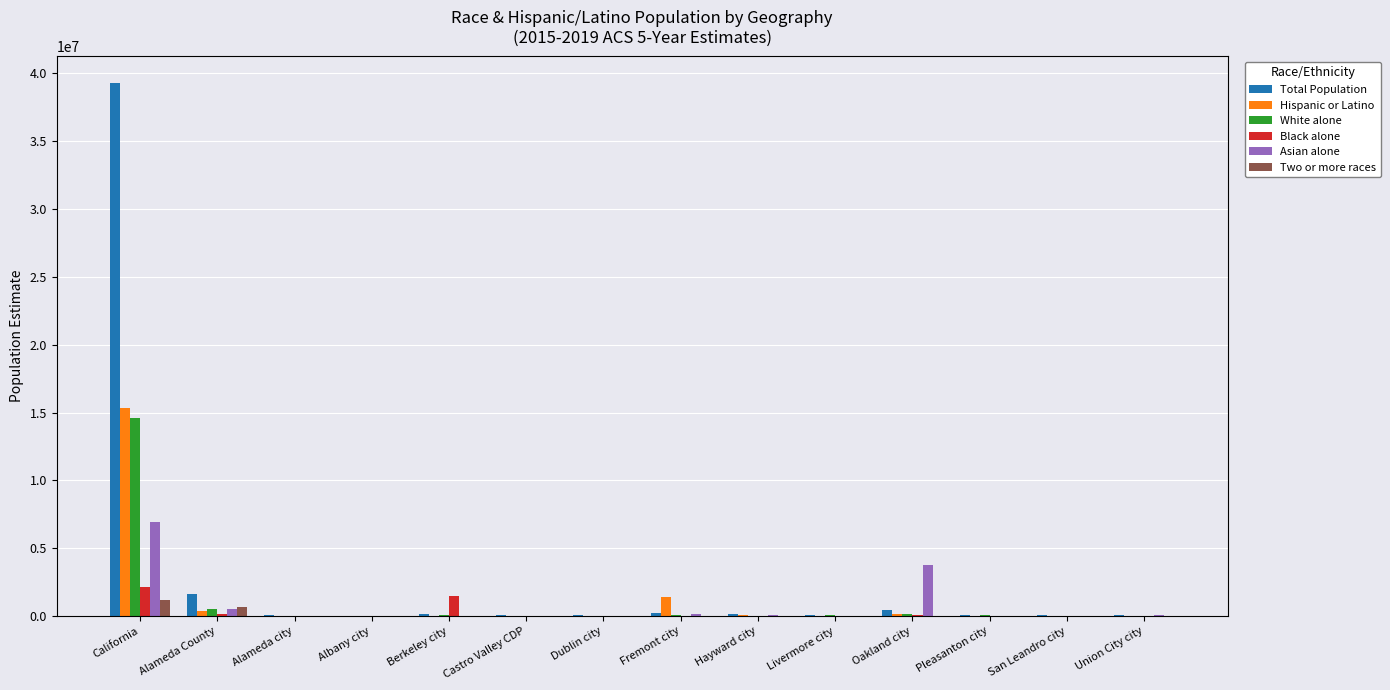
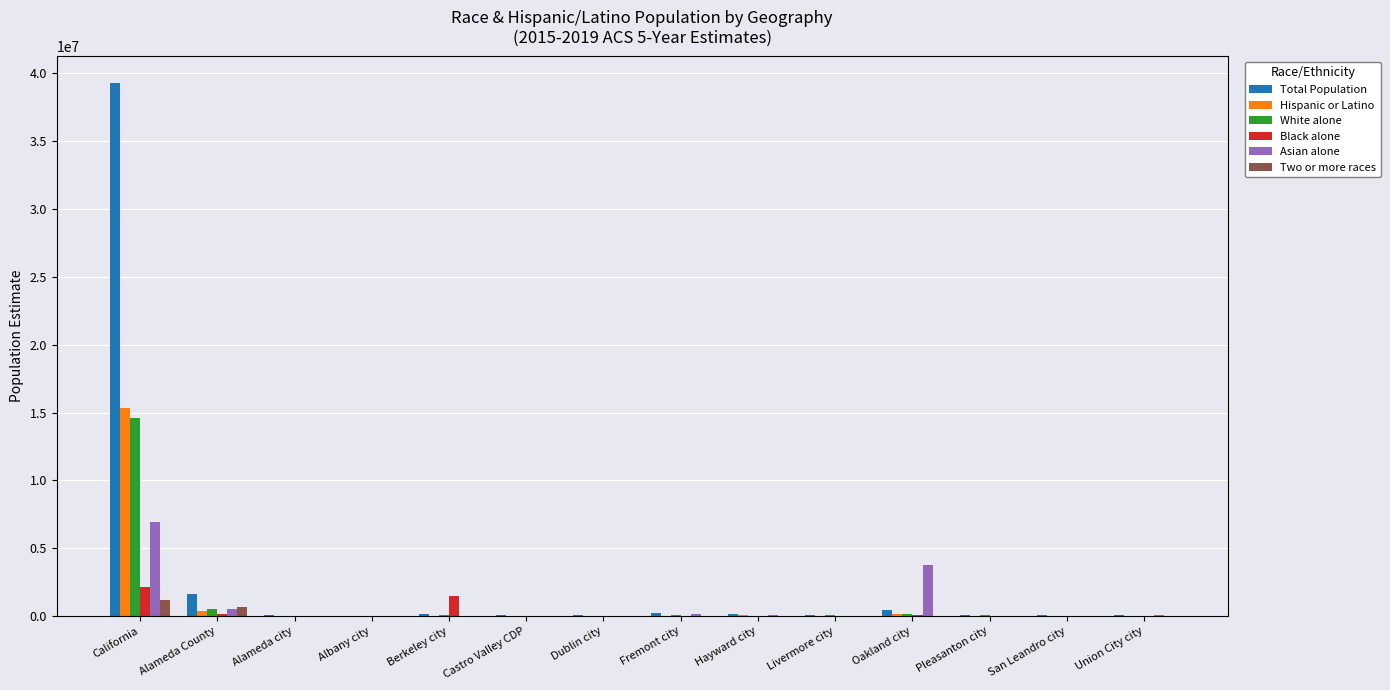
  {
    "Total Population": {
      "California": 39300000,
      "Alameda County": 1700000,
      "Fremont city": 200000,
      "Oakland city": 400000
    },
    "Hispanic or Latino": {
      "California": 15300000,
      "Alameda County": 400000,
-     "Fremont city": 1400000
+     "Fremont city": 0
    },
    "White alone": {
      "California": 14600000,
      "Alameda County": 500000
    },
    "Black alone": {
      "California": 2200000,
      "Berkeley city": 1500000
    },
    "Asian alone": {
      "California": 6900000,
      "Alameda County": 500000,
      "Oakland city": 3800000
    },
    "Two or more races": {
      "California": 1200000,
      "Alameda County": 700000
    }
  }
